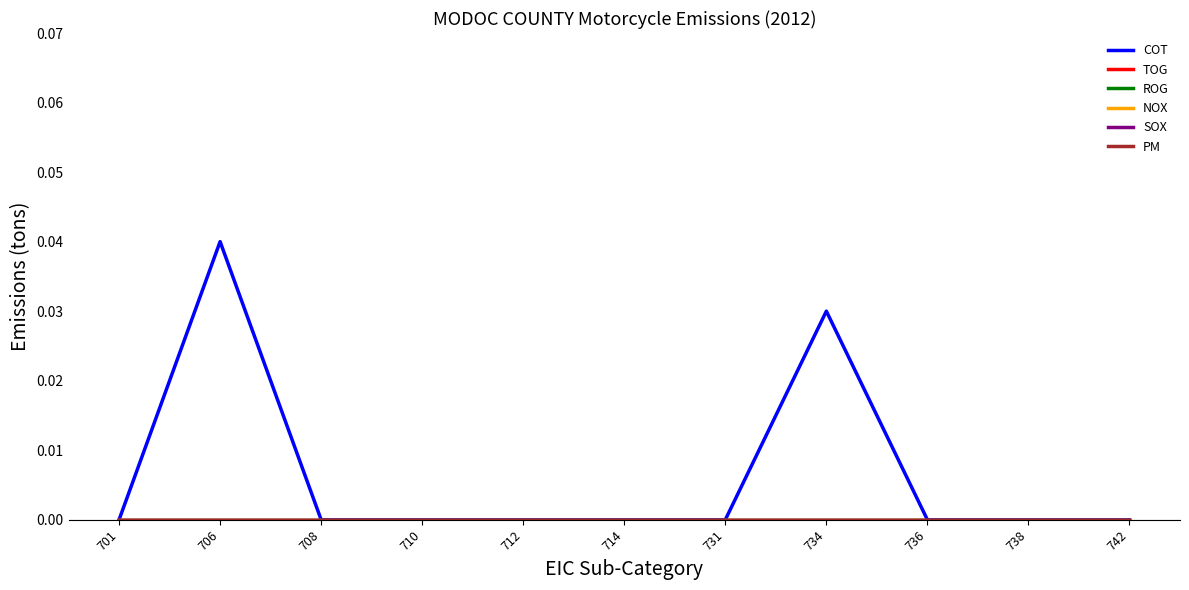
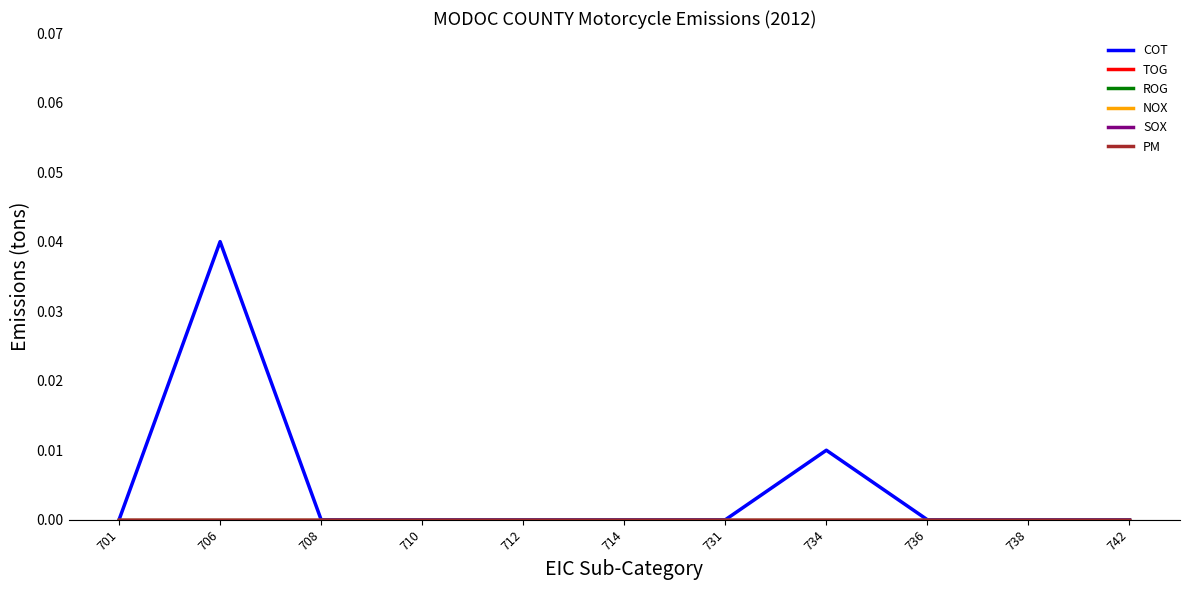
  {
    "COT": {
      "706": 0.04,
-     "734": 0.03
+     "734": 0.01
    },
    "PM": {
      "706": 0.00,
      "734": 0.00
    }
  }
